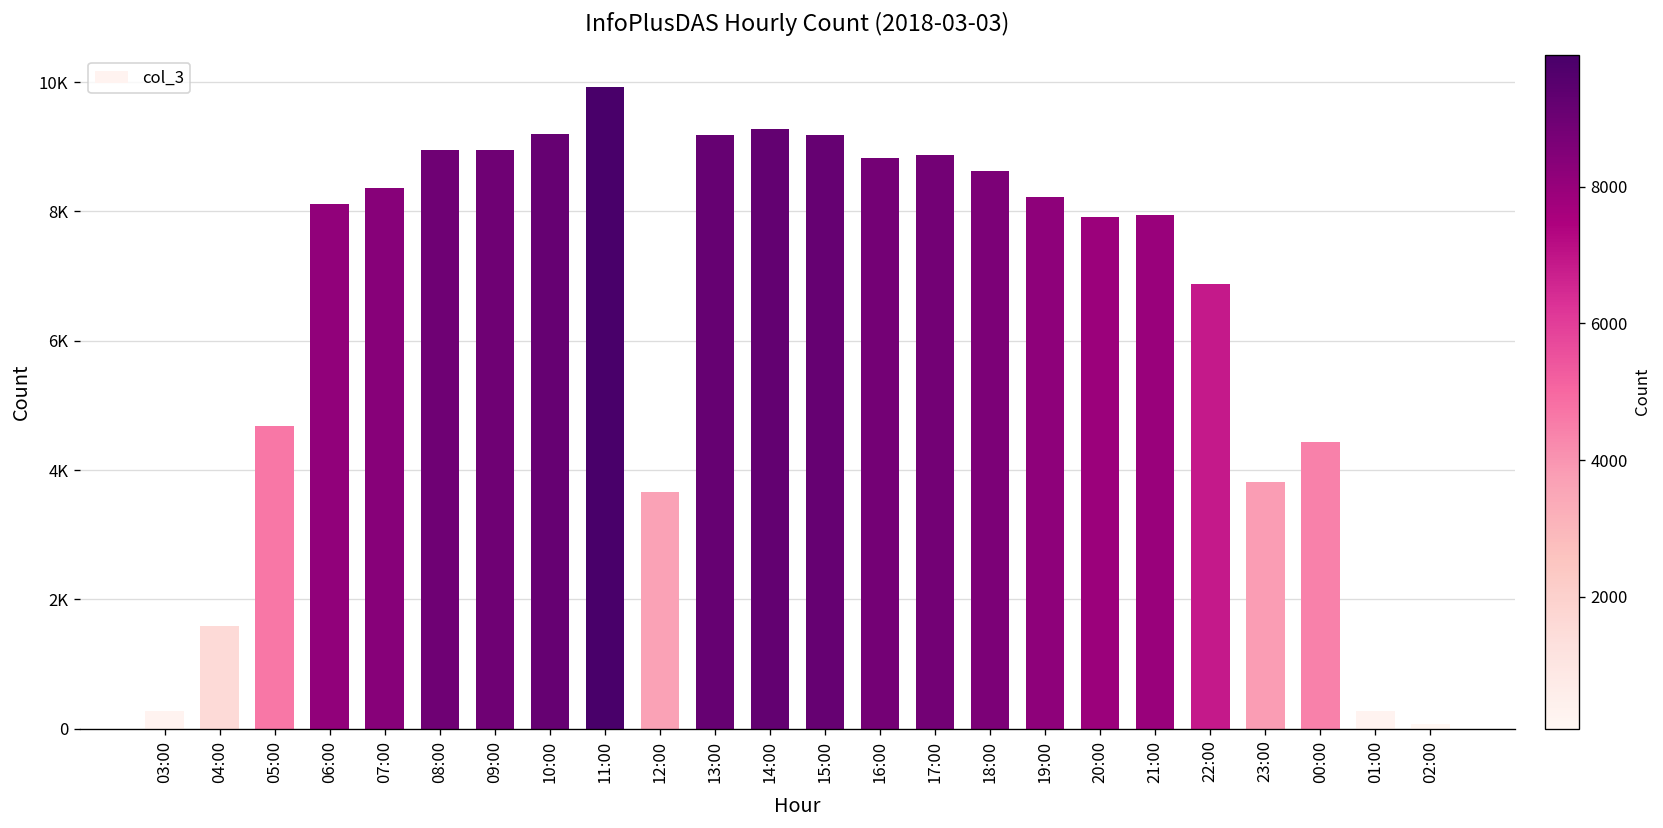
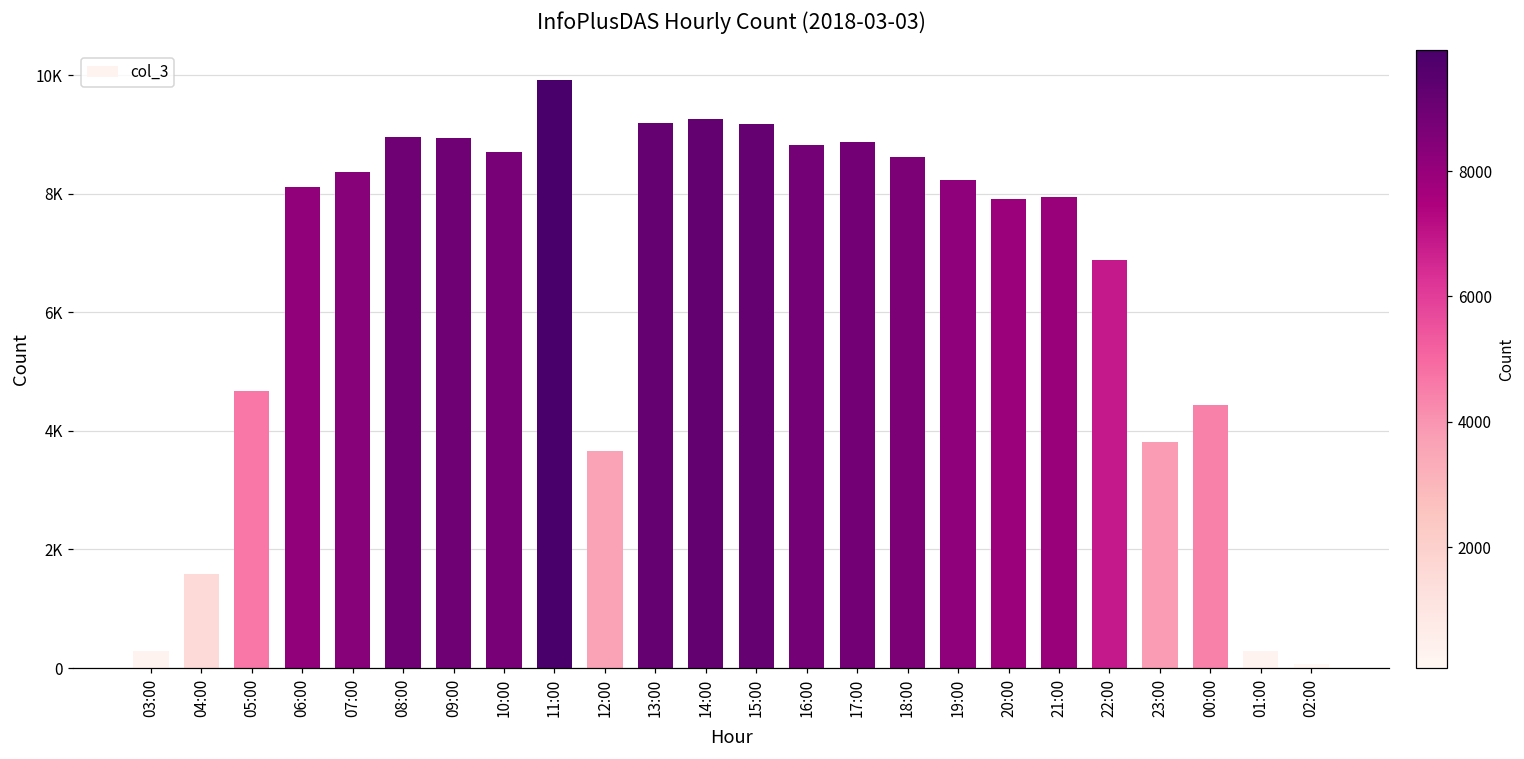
  {
    "03:00": 300,
    "04:00": 1600,
    "05:00": 4700,
    "06:00": 8100,
    "07:00": 8400,
    "08:00": 9000,
    "09:00": 8900,
-   "10:00": 9200,
+   "10:00": 8700,
    "11:00": 9900,
    "12:00": 3700,
    "13:00": 9200,
    "14:00": 9300,
    "15:00": 9200,
    "16:00": 8800,
    "17:00": 8900,
    "18:00": 8600,
    "19:00": 8200,
    "20:00": 7900,
    "21:00": 8000,
    "22:00": 6900,
    "23:00": 3800,
    "00:00": 4400,
    "01:00": 300,
    "02:00": 100
  }
